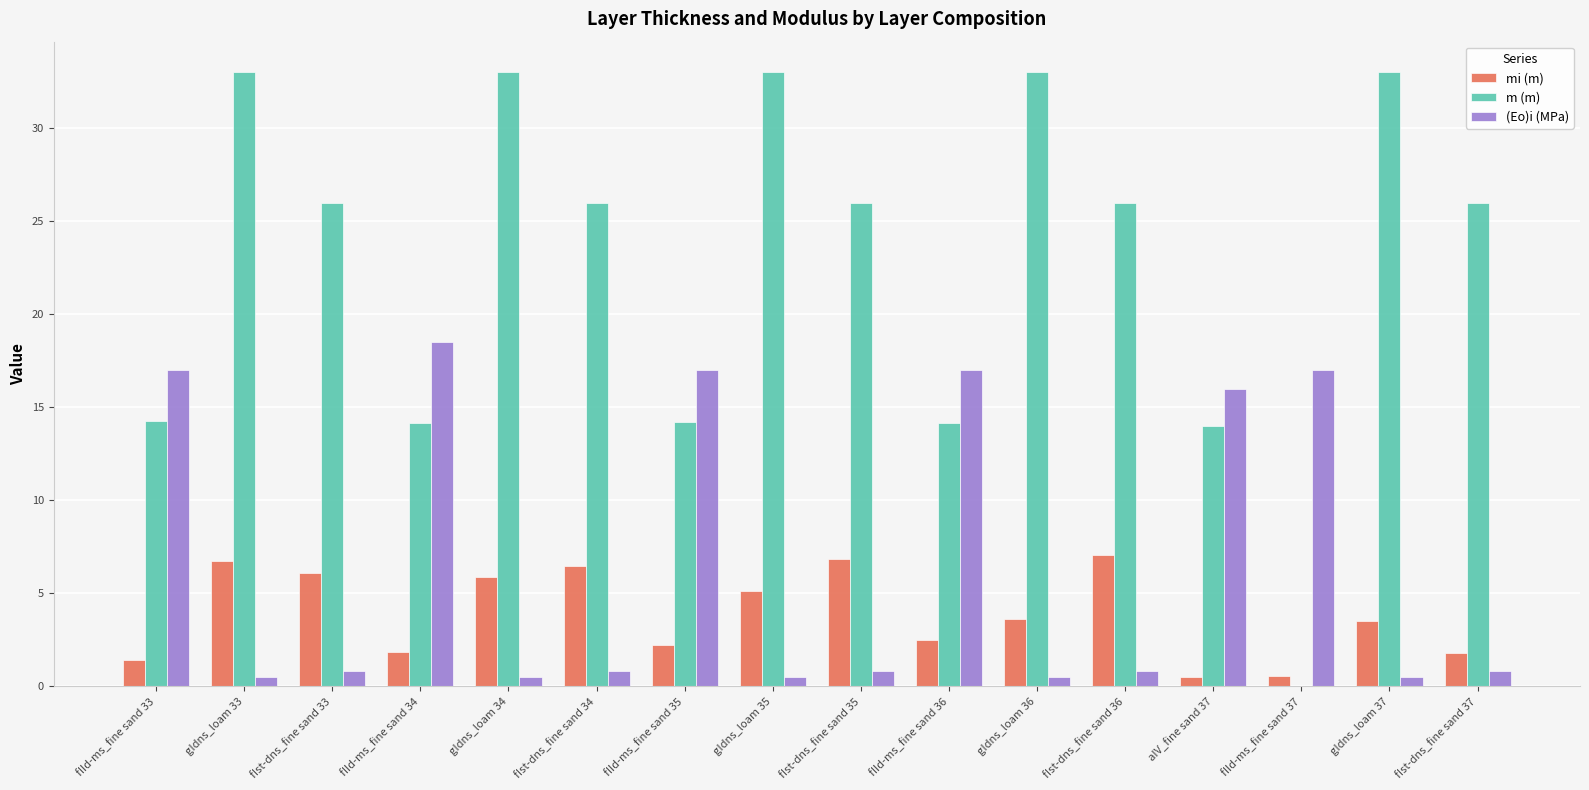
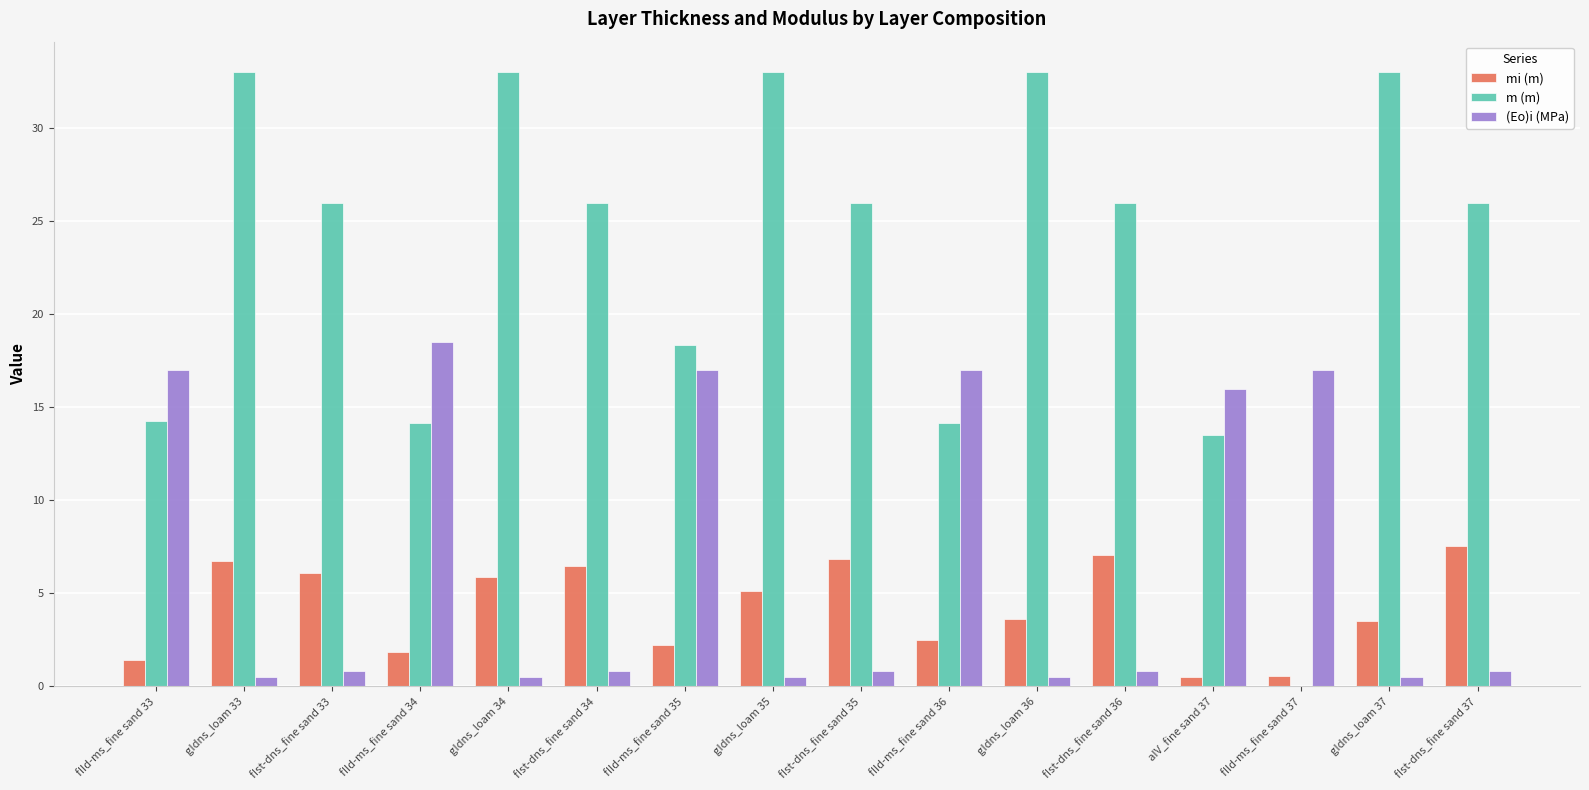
  {
    "mi (m)": {
      "fIId-ms_fine sand 33": 1.4,
      "gIdns_loam 33": 6.7,
      "fIst-dns_fine sand 33": 6.1,
      "fIId-ms_fine sand 34": 1.8,
      "gIdns_loam 34": 5.9,
      "fIst-dns_fine sand 34": 6.5,
      "fIId-ms_fine sand 35": 2.2,
      "gIdns_loam 35": 5.1,
      "fIst-dns_fine sand 35": 6.9,
      "fIId-ms_fine sand 36": 2.5,
      "gIdns_loam 36": 3.6,
      "fIst-dns_fine sand 36": 7.0,
      "aIV_fine sand 37": 0.5,
      "fIId-ms_fine sand 37": 0.5,
      "gIdns_loam 37": 3.5,
-     "fIst-dns_fine sand 37": 1.8
+     "fIst-dns_fine sand 37": 7.5
    },
    "m (m)": {
      "fIId-ms_fine sand 33": 14.3,
      "gIdns_loam 33": 33.0,
      "fIst-dns_fine sand 33": 26.0,
      "fIId-ms_fine sand 34": 14.2,
      "gIdns_loam 34": 33.0,
      "fIst-dns_fine sand 34": 26.0,
-     "fIId-ms_fine sand 35": 14.2,
+     "fIId-ms_fine sand 35": 18.3,
      "gIdns_loam 35": 33.0,
      "fIst-dns_fine sand 35": 26.0,
      "fIId-ms_fine sand 36": 14.2,
      "gIdns_loam 36": 33.0,
      "fIst-dns_fine sand 36": 26.0,
-     "aIV_fine sand 37": 14.0,
+     "aIV_fine sand 37": 13.5,
      "fIId-ms_fine sand 37": 0.0,
      "gIdns_loam 37": 33.0,
      "fIst-dns_fine sand 37": 26.0
    },
    "(Eo)i (MPa)": {
      "fIId-ms_fine sand 33": 17.0,
      "gIdns_loam 33": 0.5,
      "fIst-dns_fine sand 33": 0.8,
      "fIId-ms_fine sand 34": 18.5,
      "gIdns_loam 34": 0.5,
      "fIst-dns_fine sand 34": 0.8,
      "fIId-ms_fine sand 35": 17.0,
      "gIdns_loam 35": 0.5,
      "fIst-dns_fine sand 35": 0.8,
      "fIId-ms_fine sand 36": 17.0,
      "gIdns_loam 36": 0.5,
      "fIst-dns_fine sand 36": 0.8,
      "aIV_fine sand 37": 16.0,
      "fIId-ms_fine sand 37": 17.0,
      "gIdns_loam 37": 0.5,
      "fIst-dns_fine sand 37": 0.8
    }
  }
